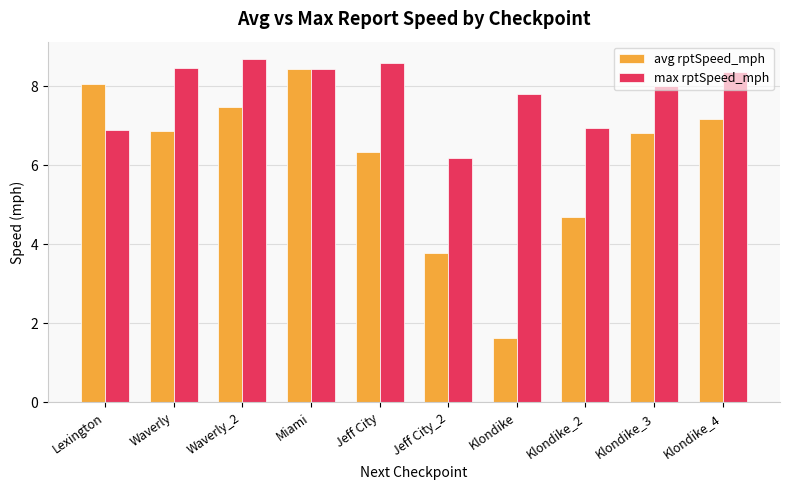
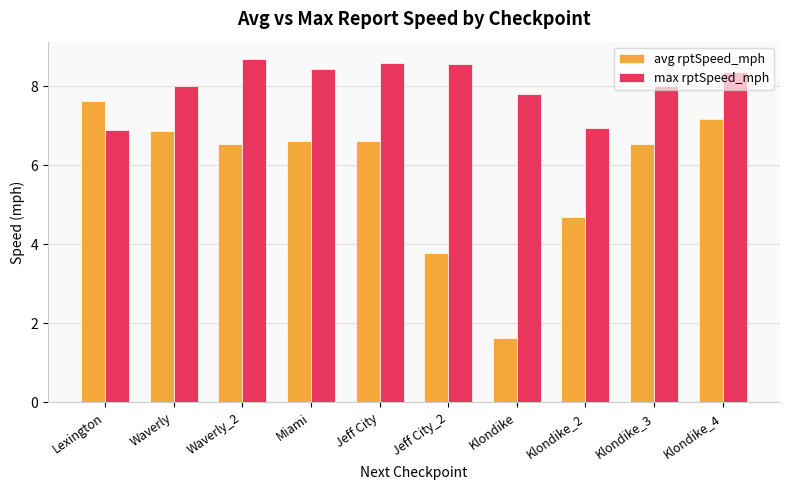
  {
    "avg rptSpeed_mph": {
-     "Lexington": 8.1,
+     "Lexington": 7.6,
      "Waverly": 6.9,
-     "Waverly_2": 7.5,
-     "Miami": 8.4,
-     "Jeff City": 6.3,
+     "Waverly_2": 6.5,
+     "Miami": 6.6,
+     "Jeff City": 6.6,
      "Jeff City_2": 3.8,
      "Klondike": 1.6,
      "Klondike_2": 4.7,
-     "Klondike_3": 6.8,
+     "Klondike_3": 6.5,
      "Klondike_4": 7.2
    },
    "max rptSpeed_mph": {
      "Lexington": 6.9,
-     "Waverly": 8.5,
+     "Waverly": 8.0,
      "Waverly_2": 8.7,
      "Miami": 8.4,
      "Jeff City": 8.6,
-     "Jeff City_2": 6.2,
+     "Jeff City_2": 8.6,
      "Klondike": 7.8,
      "Klondike_2": 6.9
    }
  }
